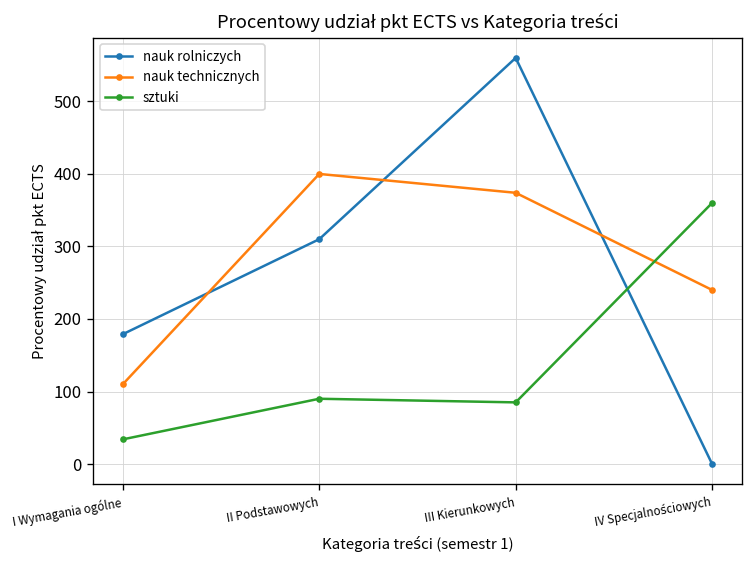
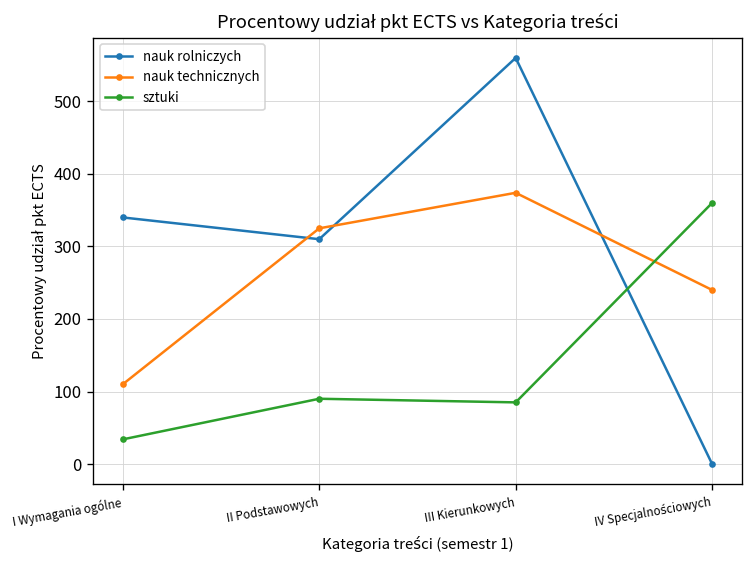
  {
    "nauk rolniczych": {
-     "I Wymagania ogólne": 180,
+     "I Wymagania ogólne": 340,
      "II Podstawowych": 310,
      "III Kierunkowych": 560,
      "IV Specjalnościowych": 0
    },
    "nauk technicznych": {
      "I Wymagania ogólne": 110,
-     "II Podstawowych": 400,
+     "II Podstawowych": 330,
      "III Kierunkowych": 370,
      "IV Specjalnościowych": 240
    },
    "sztuki": {
      "I Wymagania ogólne": 30,
      "II Podstawowych": 90,
      "III Kierunkowych": 90,
      "IV Specjalnościowych": 360
    }
  }
